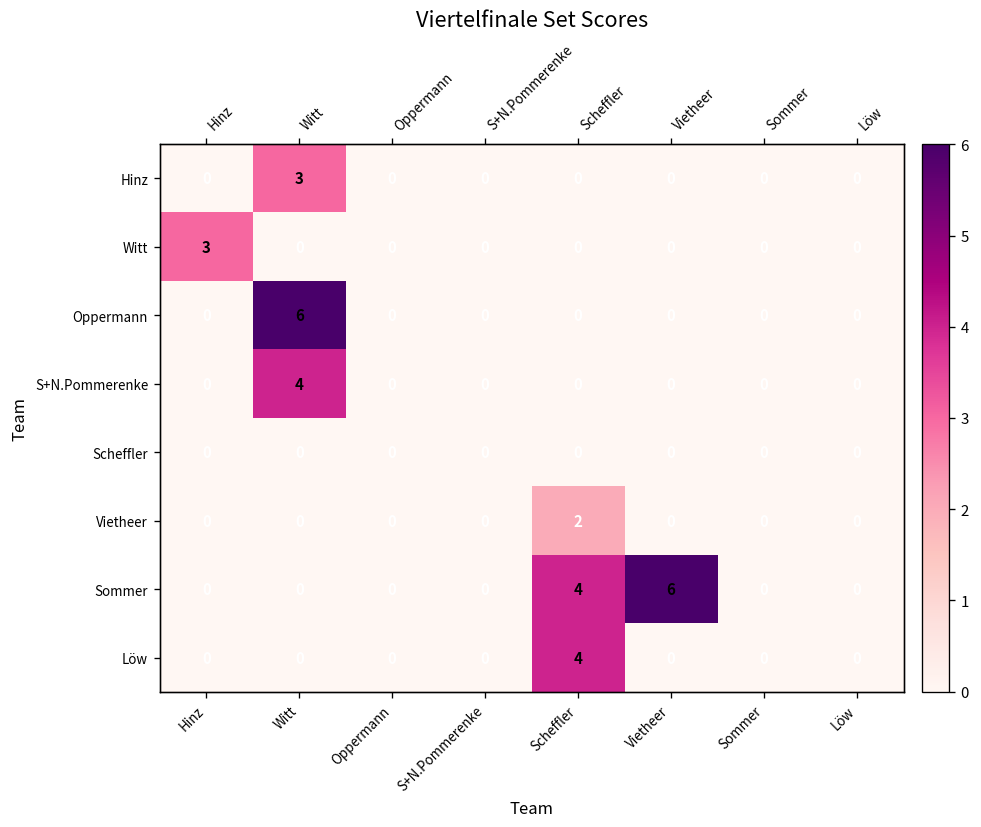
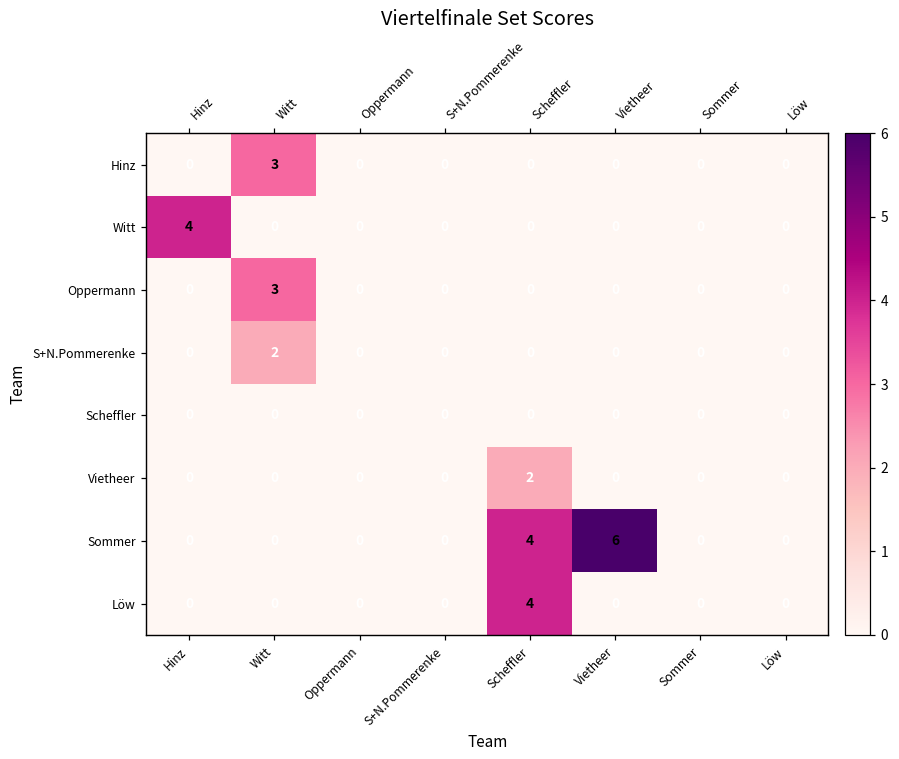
  {
    "Hinz": {
      "Witt": 3
    },
    "Witt": {
-     "Hinz": 3
+     "Hinz": 4
    },
    "Oppermann": {
-     "Witt": 6
+     "Witt": 3
    },
    "S+N.Pommerenke": {
-     "Witt": 4
+     "Witt": 2
    },
    "Vietheer": {
      "Scheffler": 2
    },
    "Sommer": {
      "Scheffler": 4,
      "Vietheer": 6
    },
    "Löw": {
      "Scheffler": 4
    }
  }
